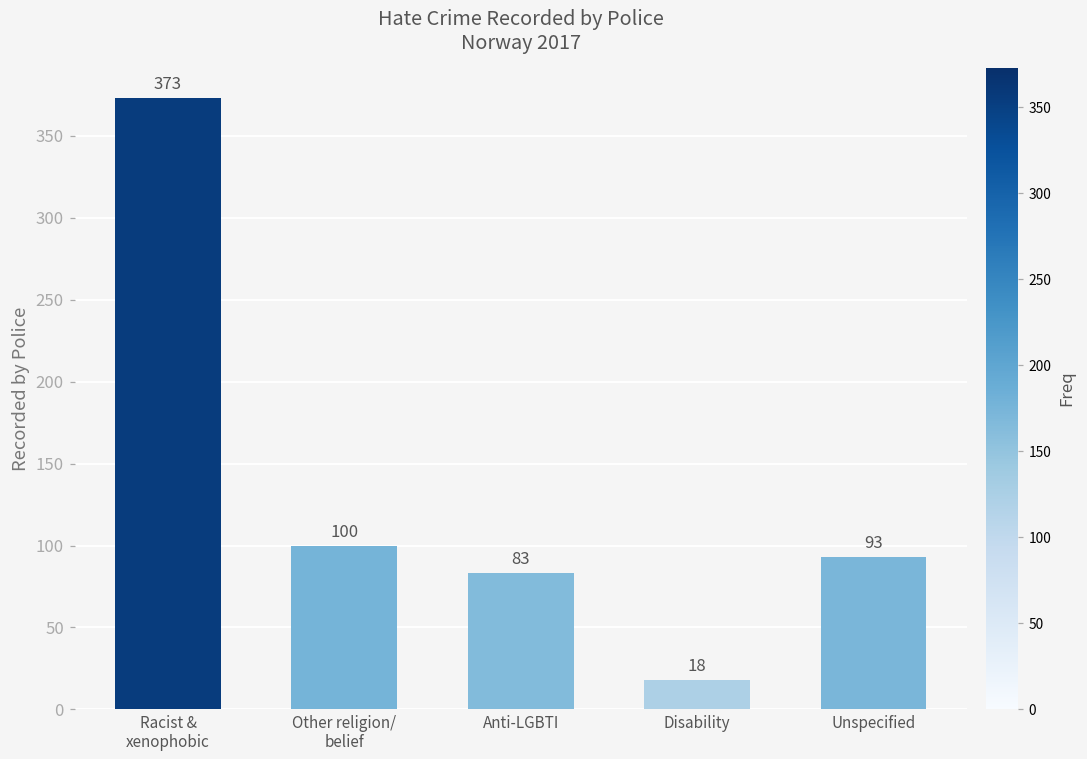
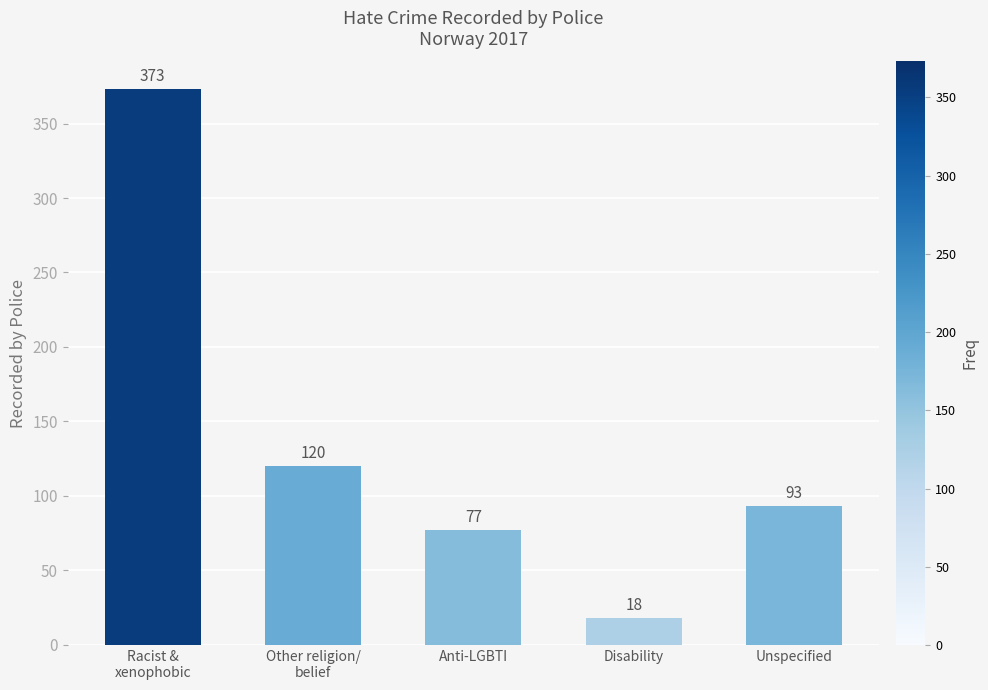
  {
    "Racist & xenophobic": 373,
-   "Other religion/ belief": 100,
-   "Anti-LGBTI": 83,
+   "Other religion/ belief": 120,
+   "Anti-LGBTI": 77,
    "Disability": 18,
    "Unspecified": 93
  }
